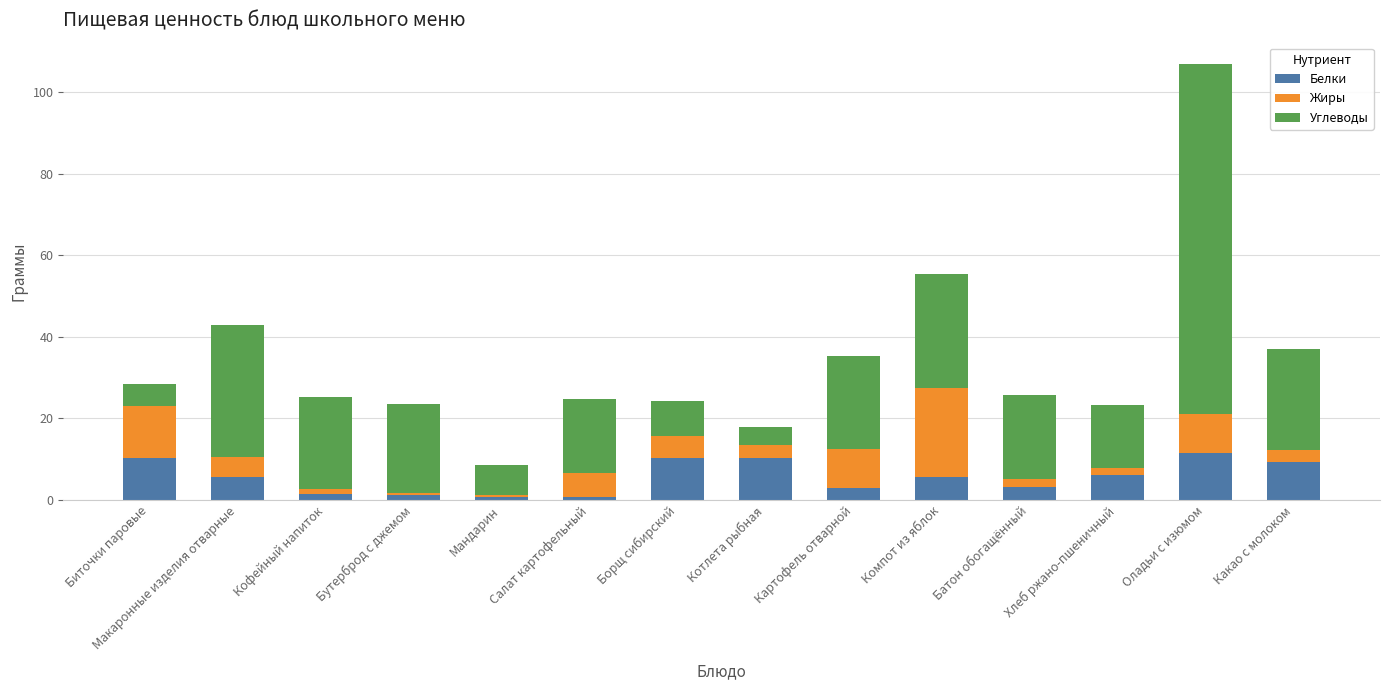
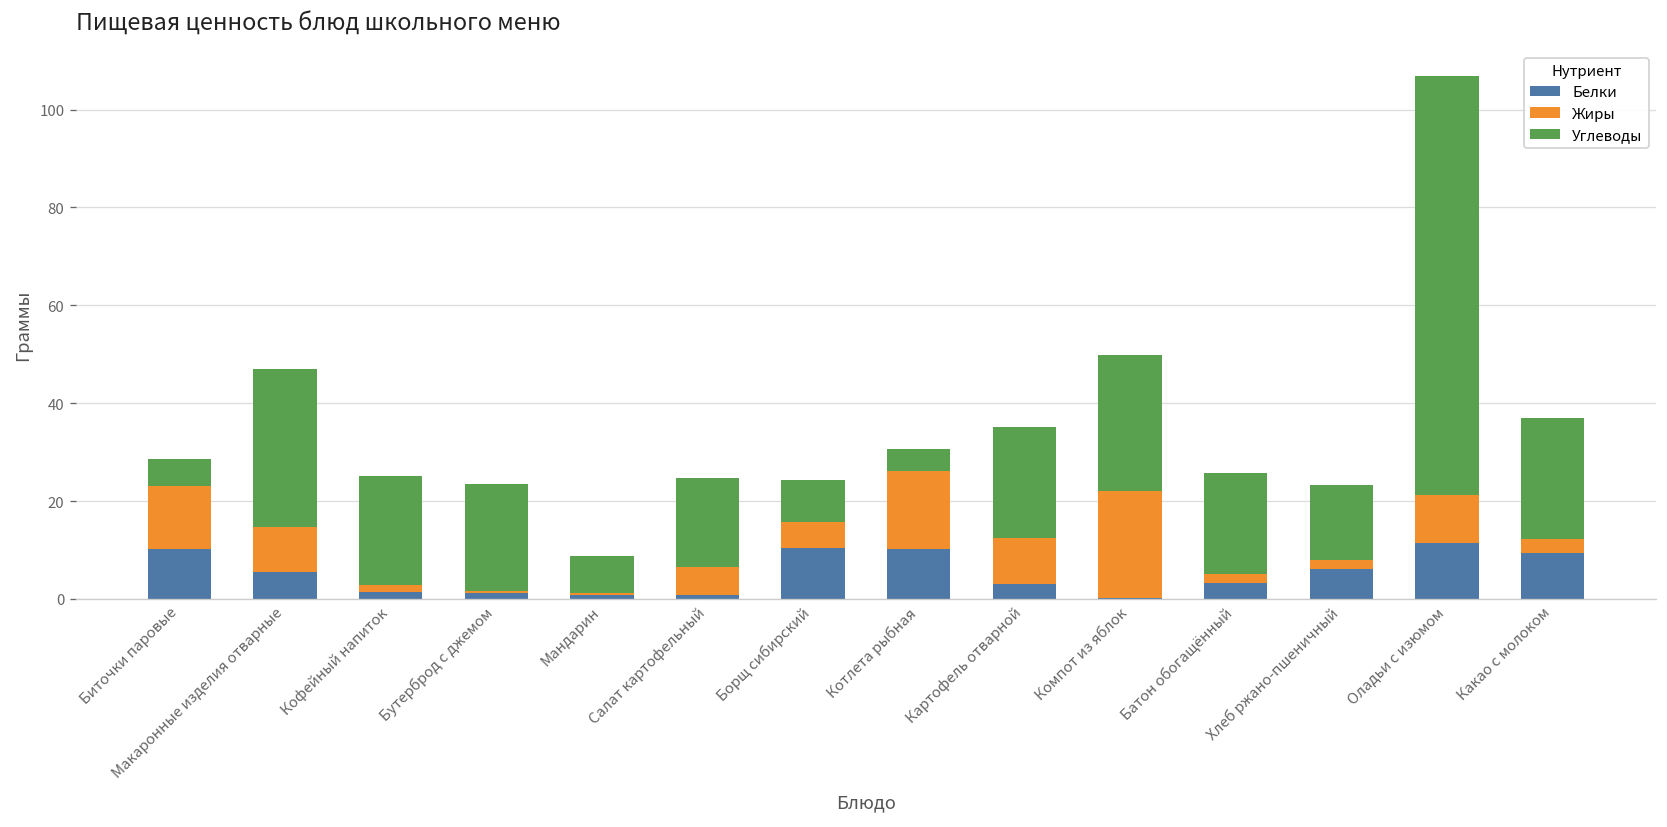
  {
    "Белки": {
      "Биточки паровые": 10,
      "Макаронные изделия отварные": 6,
      "Кофейный напиток": 2,
      "Бутерброд с джемом": 1,
      "Мандарин": 1,
      "Салат картофельный": 1,
      "Борщ сибирский": 10,
      "Котлета рыбная": 10,
      "Картофель отварной": 3,
-     "Компот из яблок": 6,
+     "Компот из яблок": 0,
      "Батон обогащённый": 3,
      "Хлеб ржано-пшеничный": 6,
      "Оладьи с изюмом": 12,
      "Какао с молоком": 9
    },
    "Жиры": {
      "Биточки паровые": 13,
-     "Макаронные изделия отварные": 5,
+     "Макаронные изделия отварные": 9,
      "Кофейный напиток": 1,
      "Салат картофельный": 6,
      "Борщ сибирский": 5,
-     "Котлета рыбная": 3,
+     "Котлета рыбная": 16,
      "Картофель отварной": 9,
      "Компот из яблок": 22,
      "Батон обогащённый": 2,
      "Хлеб ржано-пшеничный": 2,
      "Оладьи с изюмом": 10,
      "Какао с молоком": 3
    },
    "Углеводы": {
      "Биточки паровые": 6,
      "Макаронные изделия отварные": 32,
      "Кофейный напиток": 22,
      "Бутерброд с джемом": 22,
      "Мандарин": 8,
      "Салат картофельный": 18,
      "Борщ сибирский": 9,
      "Котлета рыбная": 5,
      "Картофель отварной": 23,
      "Компот из яблок": 28,
      "Батон обогащённый": 21,
      "Хлеб ржано-пшеничный": 15,
      "Оладьи с изюмом": 86,
      "Какао с молоком": 25
    }
  }
